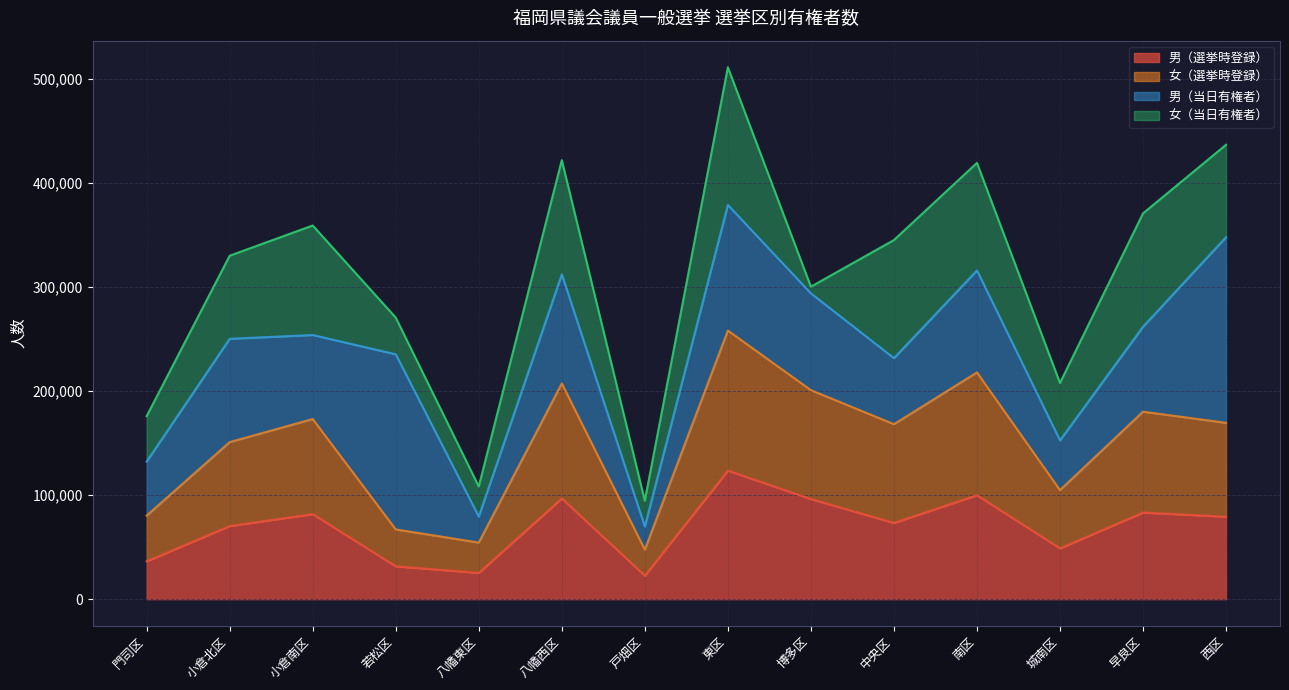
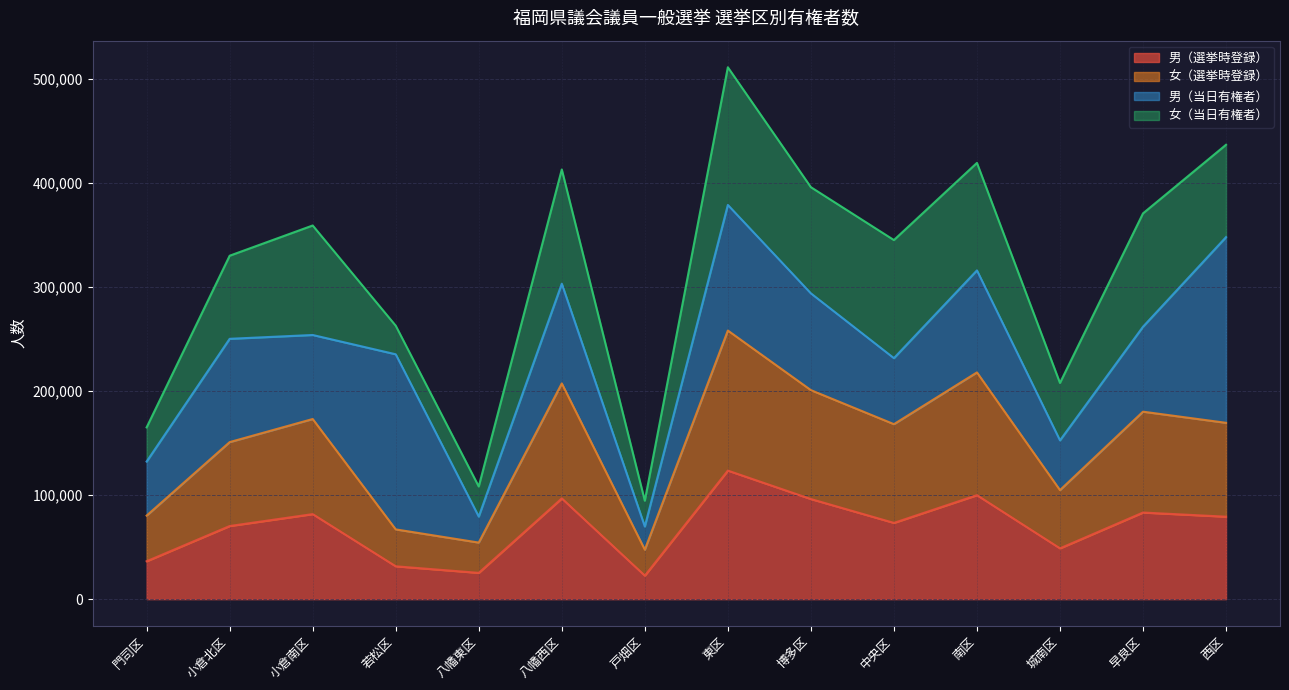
  {
    "男（当日有権者）": {
      "門司区": "52,000",
      "小倉北区": "99,000",
      "小倉南区": "81,000",
      "若松区": "168,000",
      "八幡東区": "25,000",
-     "八幡西区": "105,000",
+     "八幡西区": "96,000",
      "戸畑区": "22,000",
      "東区": "121,000",
      "博多区": "93,000",
      "中央区": "63,000",
      "南区": "98,000",
      "城南区": "48,000",
      "早良区": "82,000",
      "西区": "179,000"
    },
    "女（当日有権者）": {
-     "門司区": "44,000",
+     "門司区": "33,000",
      "小倉北区": "80,000",
      "小倉南区": "105,000",
-     "若松区": "35,000",
+     "若松区": "28,000",
      "八幡東区": "29,000",
      "八幡西区": "110,000",
      "戸畑区": "25,000",
      "東区": "132,000",
-     "博多区": "6,000",
+     "博多区": "102,000",
      "中央区": "114,000",
      "南区": "103,000",
      "城南区": "55,000",
      "早良区": "109,000",
      "西区": "89,000"
    }
  }
